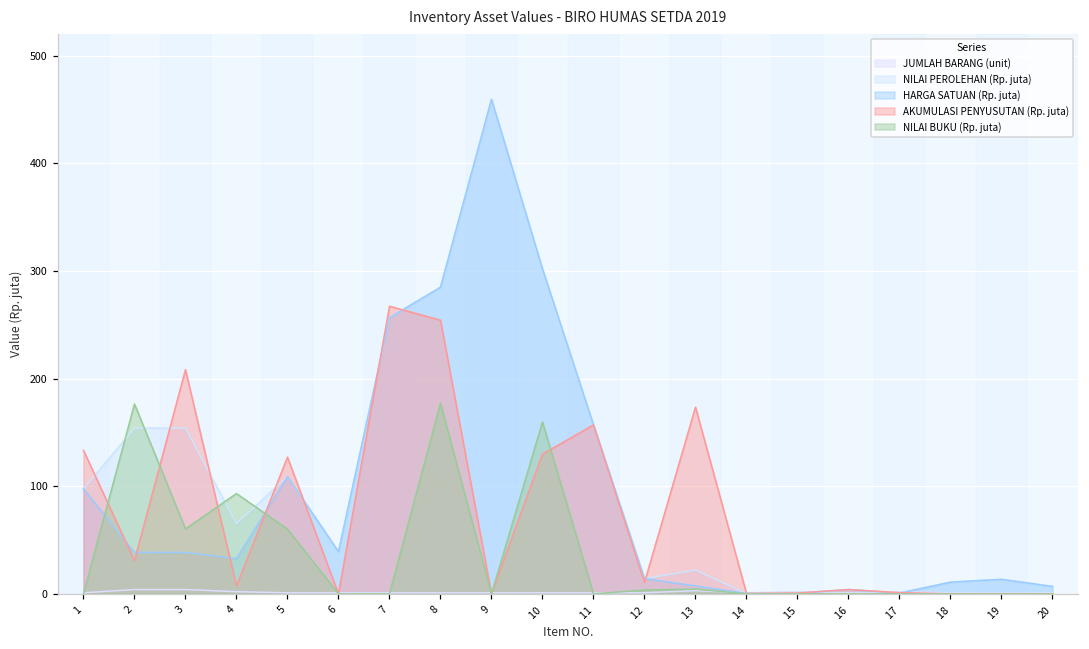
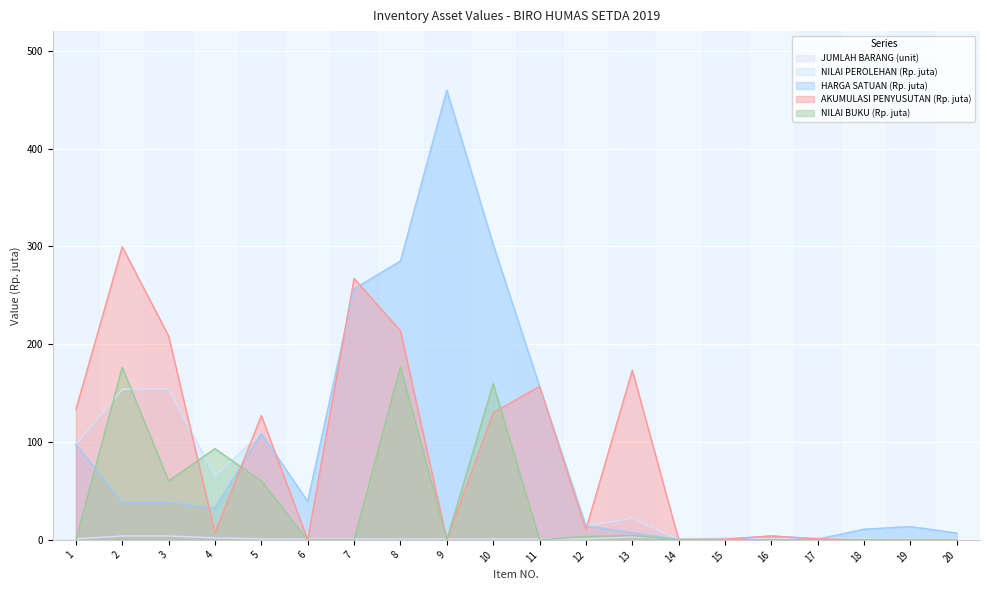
  {
    "AKUMULASI PENYUSUTAN (Rp. juta)": {
      "1": 130,
-     "2": 30,
+     "2": 300,
      "3": 210,
      "4": 10,
      "5": 130,
      "7": 270,
-     "8": 250,
+     "8": 210,
      "10": 130,
      "12": 10,
      "13": 170
    },
    "NILAI BUKU (Rp. juta)": {
      "2": 180,
      "3": 60,
      "4": 90,
      "5": 60,
      "8": 180,
      "10": 160
    }
  }
